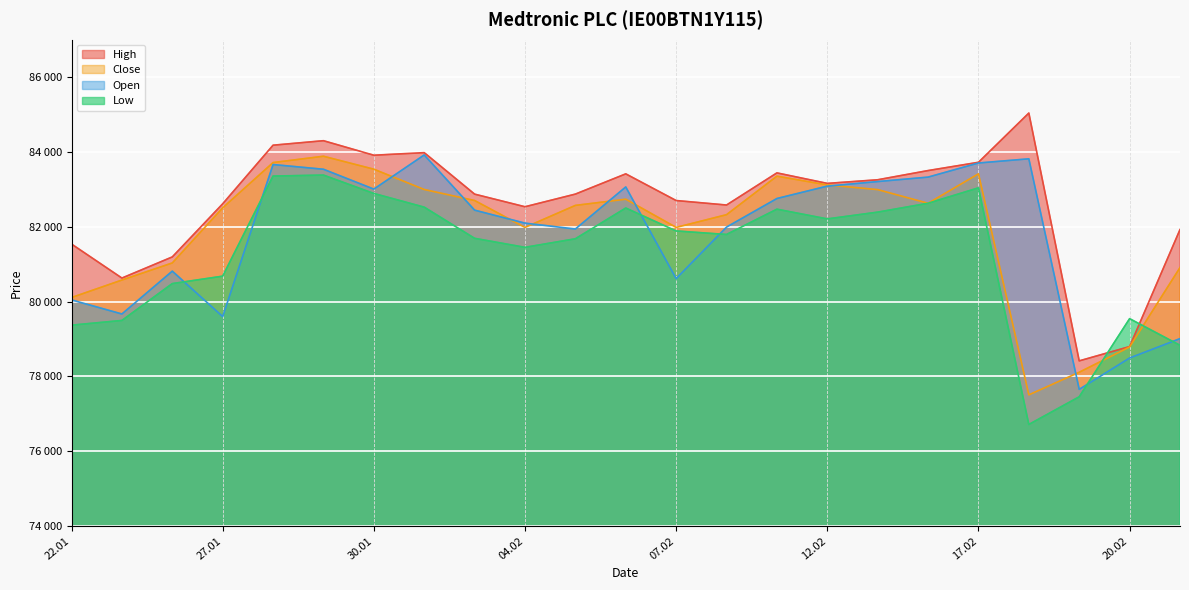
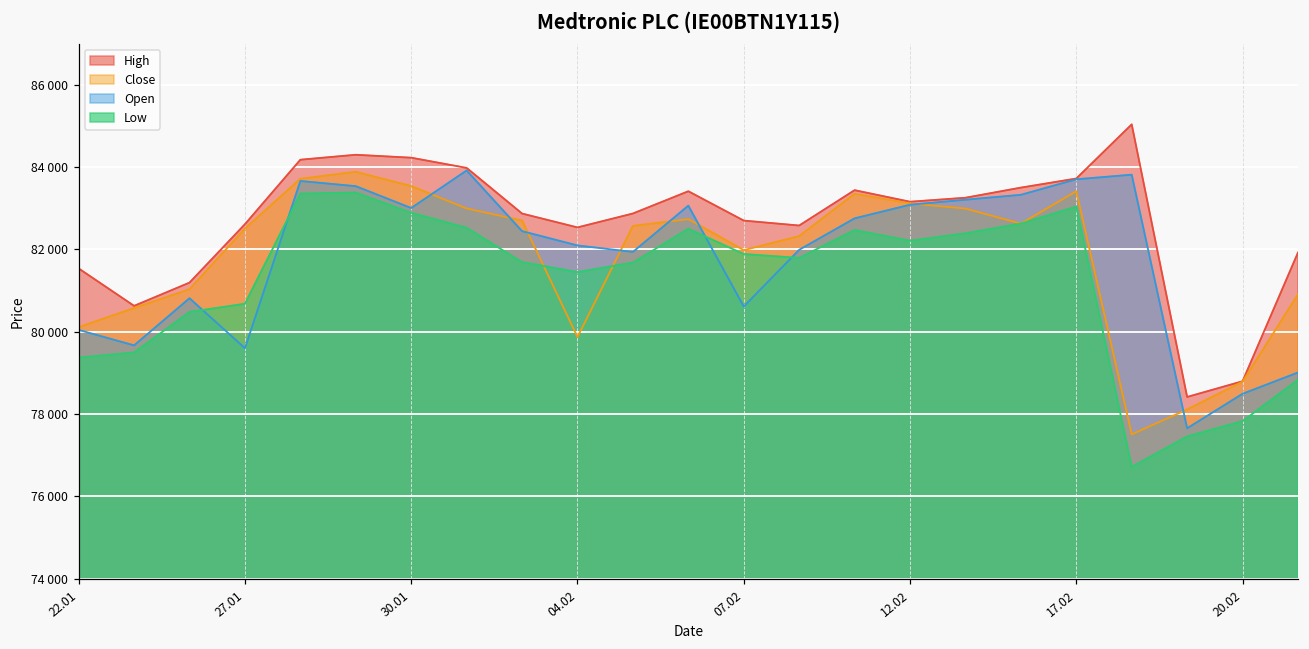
  {
    "High": {
      "22.01": 81500,
      "27.01": 82600,
-     "30.01": 83900,
+     "30.01": 84200,
      "04.02": 82500,
      "07.02": 82700
    },
    "Close": {
      "27.01": 82500,
      "30.01": 83500,
-     "04.02": 82000,
+     "04.02": 79900,
      "07.02": 82000,
      "17.02": 83400
    },
    "Open": {
      "27.01": 79600,
      "30.01": 83000,
      "04.02": 82100,
      "07.02": 80600,
      "20.02": 78500
    },
    "Low": {
      "22.01": 79400,
      "27.01": 80700,
      "30.01": 82900,
      "04.02": 81500,
      "07.02": 81900,
      "12.02": 82200,
      "17.02": 83000,
-     "20.02": 79500
+     "20.02": 77800
    }
  }
